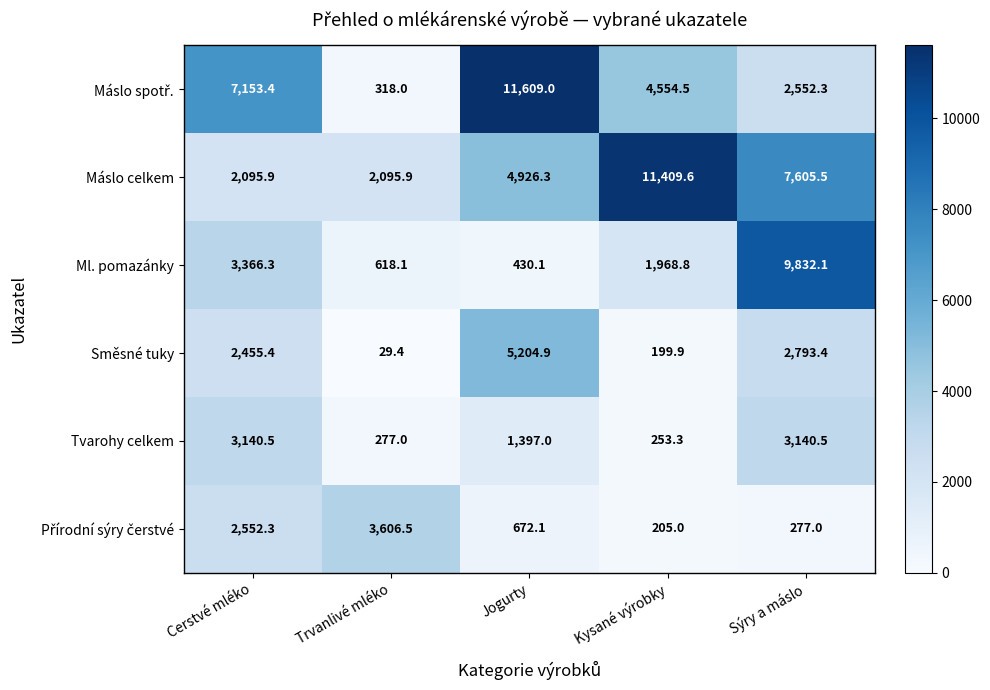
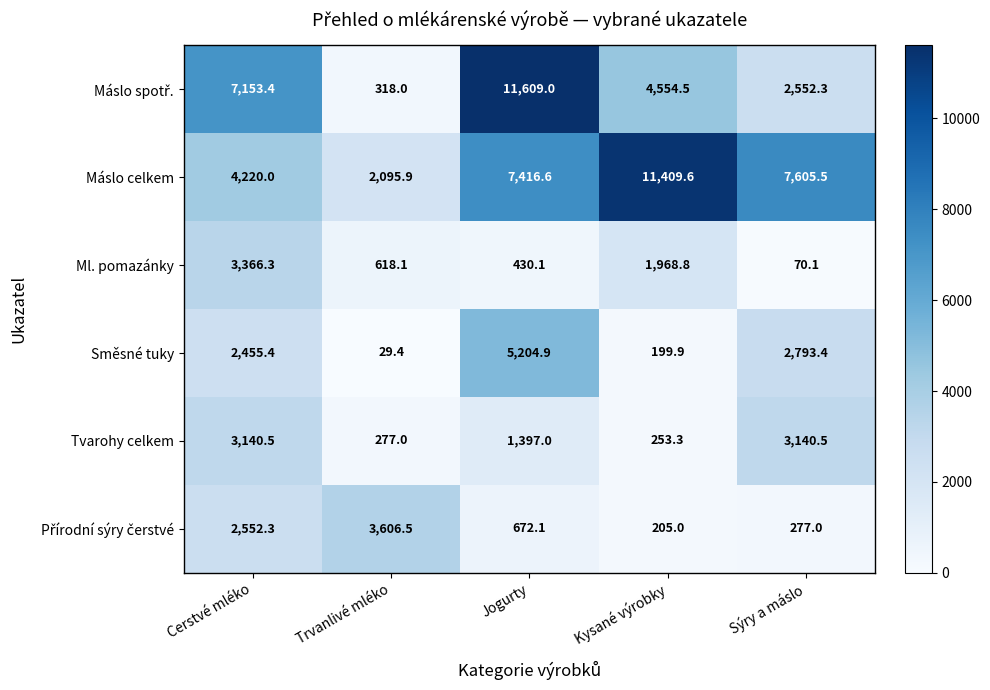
  {
    "Máslo spotř.": {
      "Cerstvé mléko": "7,153.4",
      "Trvanlivé mléko": "318.0",
      "Jogurty": "11,609.0",
      "Kysané výrobky": "4,554.5",
      "Sýry a máslo": "2,552.3"
    },
    "Máslo celkem": {
-     "Cerstvé mléko": "2,095.9",
+     "Cerstvé mléko": "4,220.0",
      "Trvanlivé mléko": "2,095.9",
-     "Jogurty": "4,926.3",
+     "Jogurty": "7,416.6",
      "Kysané výrobky": "11,409.6",
      "Sýry a máslo": "7,605.5"
    },
    "Ml. pomazánky": {
      "Cerstvé mléko": "3,366.3",
      "Trvanlivé mléko": "618.1",
      "Jogurty": "430.1",
      "Kysané výrobky": "1,968.8",
-     "Sýry a máslo": "9,832.1"
+     "Sýry a máslo": "70.1"
    },
    "Směsné tuky": {
      "Cerstvé mléko": "2,455.4",
      "Trvanlivé mléko": "29.4",
      "Jogurty": "5,204.9",
      "Kysané výrobky": "199.9",
      "Sýry a máslo": "2,793.4"
    },
    "Tvarohy celkem": {
      "Cerstvé mléko": "3,140.5",
      "Trvanlivé mléko": "277.0",
      "Jogurty": "1,397.0",
      "Kysané výrobky": "253.3",
      "Sýry a máslo": "3,140.5"
    },
    "Přírodní sýry čerstvé": {
      "Cerstvé mléko": "2,552.3",
      "Trvanlivé mléko": "3,606.5",
      "Jogurty": "672.1",
      "Kysané výrobky": "205.0",
      "Sýry a máslo": "277.0"
    }
  }
